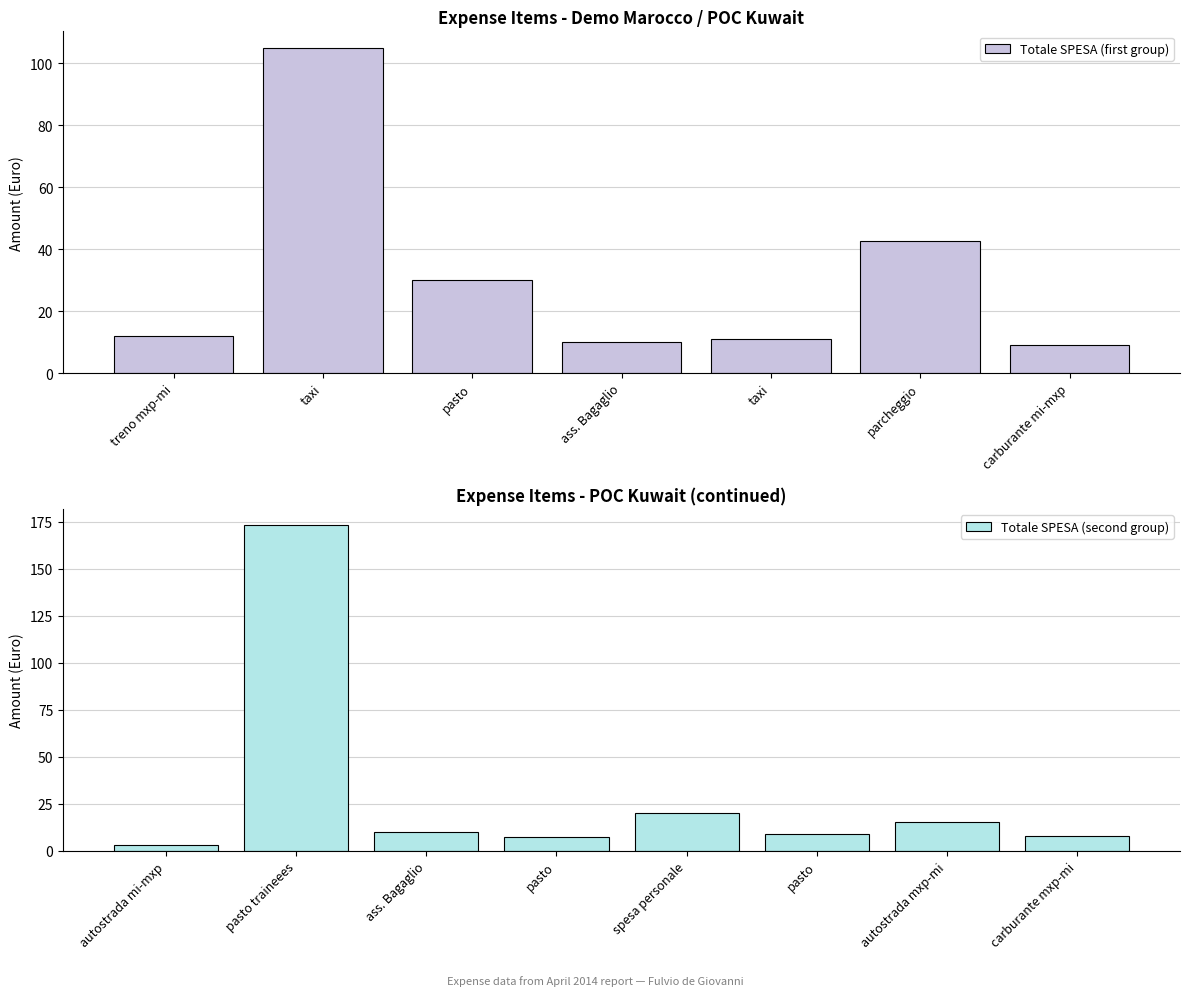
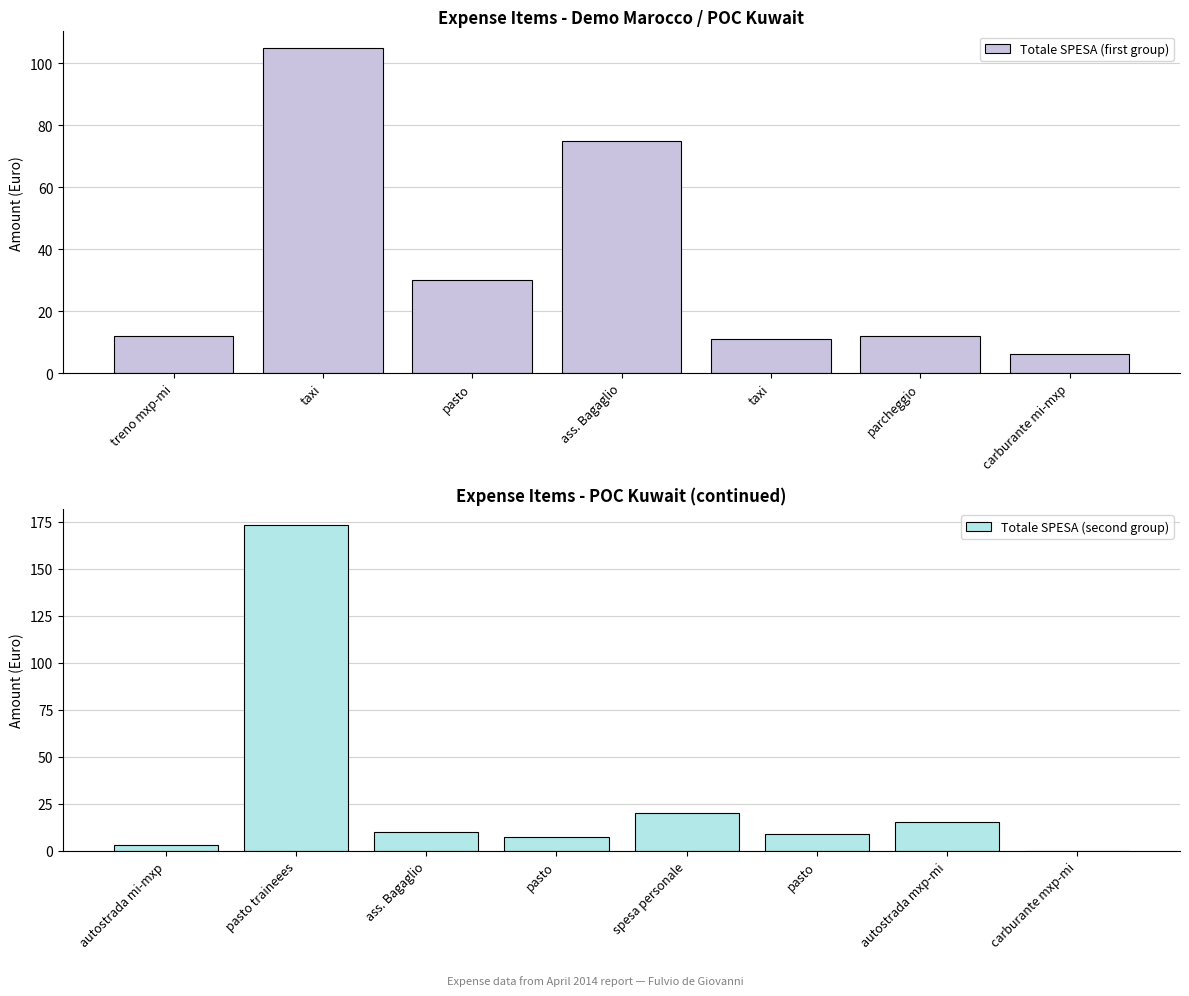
  {
    "Expense Items - Demo Marocco / POC Kuwait": {
      "treno mxp-mi": 12,
      "pasto": 30,
-     "ass. Bagaglio": 10,
-     "parcheggio": 43,
-     "carburante mi-mxp": 9
+     "ass. Bagaglio": 75,
+     "parcheggio": 12,
+     "carburante mi-mxp": 6
    },
    "Expense Items - POC Kuwait (continued)": {
      "autostrada mi-mxp": 3,
      "pasto traineees": 173,
      "ass. Bagaglio": 10,
      "spesa personale": 20,
      "autostrada mxp-mi": 15,
-     "carburante mxp-mi": 8
+     "carburante mxp-mi": 0
    }
  }
